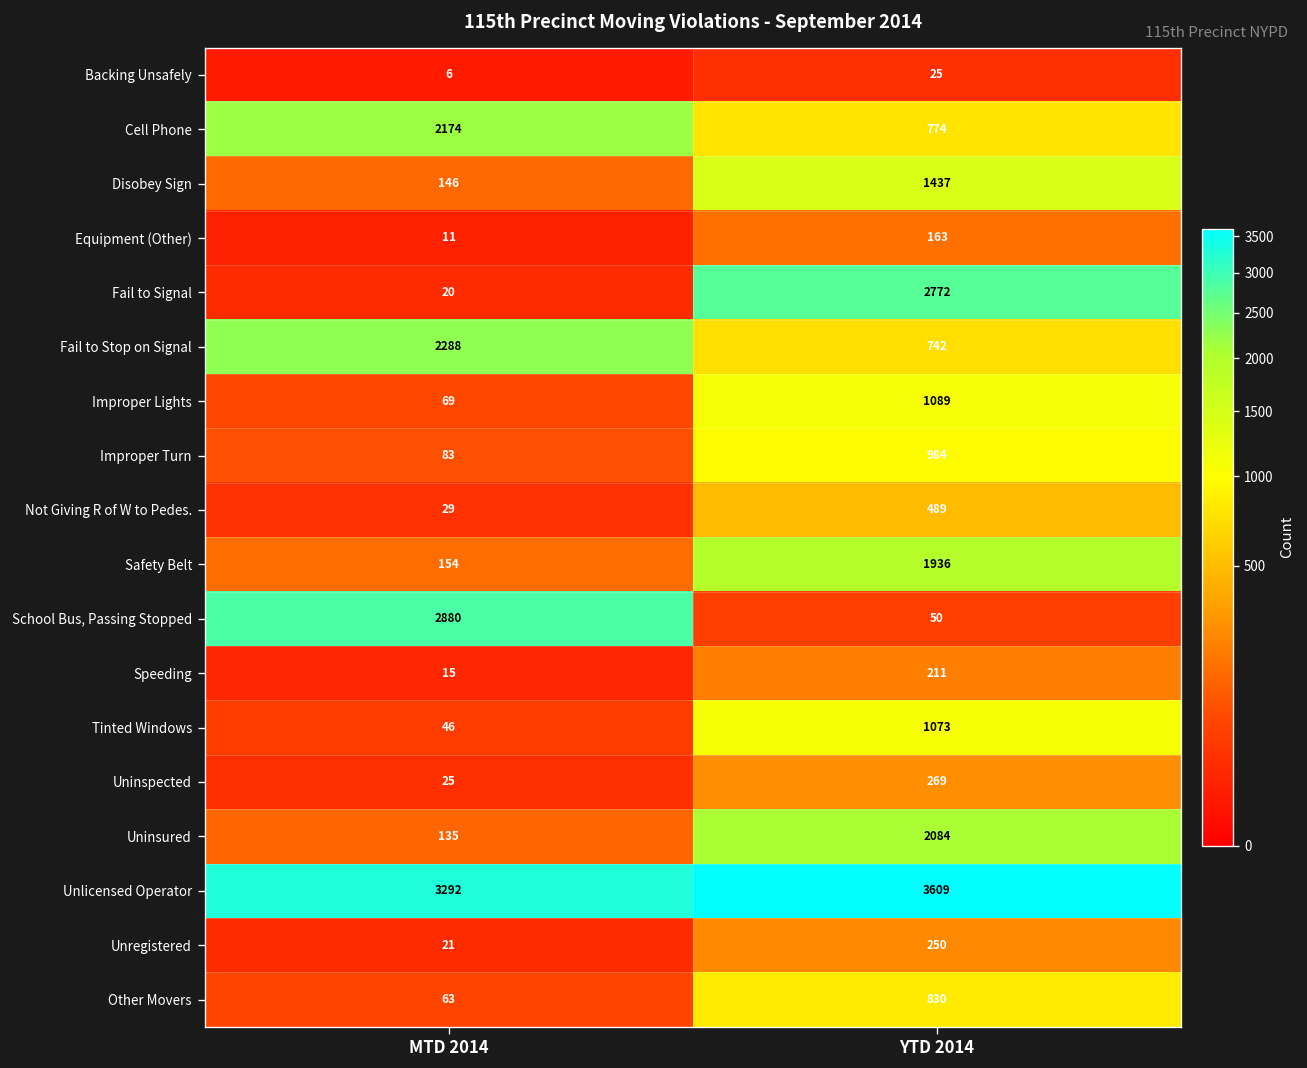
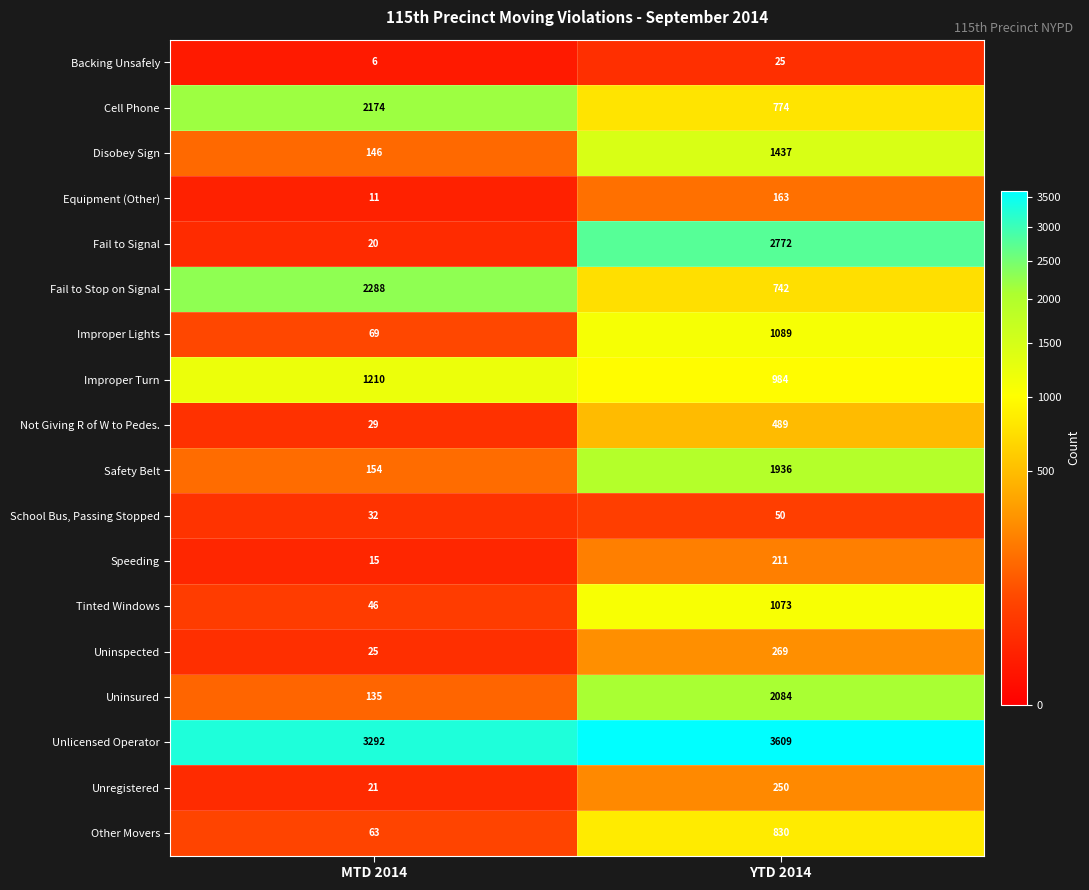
  {
    "Backing Unsafely": {
      "MTD 2014": 6,
      "YTD 2014": 25
    },
    "Cell Phone": {
      "MTD 2014": 2174,
      "YTD 2014": 774
    },
    "Disobey Sign": {
      "MTD 2014": 146,
      "YTD 2014": 1437
    },
    "Equipment (Other)": {
      "MTD 2014": 11,
      "YTD 2014": 163
    },
    "Fail to Signal": {
      "MTD 2014": 20,
      "YTD 2014": 2772
    },
    "Fail to Stop on Signal": {
      "MTD 2014": 2288,
      "YTD 2014": 742
    },
    "Improper Lights": {
      "MTD 2014": 69,
      "YTD 2014": 1089
    },
    "Improper Turn": {
-     "MTD 2014": 83,
+     "MTD 2014": 1210,
      "YTD 2014": 984
    },
    "Not Giving R of W to Pedes.": {
      "MTD 2014": 29,
      "YTD 2014": 489
    },
    "Safety Belt": {
      "MTD 2014": 154,
      "YTD 2014": 1936
    },
    "School Bus, Passing Stopped": {
-     "MTD 2014": 2880,
+     "MTD 2014": 32,
      "YTD 2014": 50
    },
    "Speeding": {
      "MTD 2014": 15,
      "YTD 2014": 211
    },
    "Tinted Windows": {
      "MTD 2014": 46,
      "YTD 2014": 1073
    },
    "Uninspected": {
      "MTD 2014": 25,
      "YTD 2014": 269
    },
    "Uninsured": {
      "MTD 2014": 135,
      "YTD 2014": 2084
    },
    "Unlicensed Operator": {
      "MTD 2014": 3292,
      "YTD 2014": 3609
    },
    "Unregistered": {
      "MTD 2014": 21,
      "YTD 2014": 250
    },
    "Other Movers": {
      "MTD 2014": 63,
      "YTD 2014": 830
    }
  }
